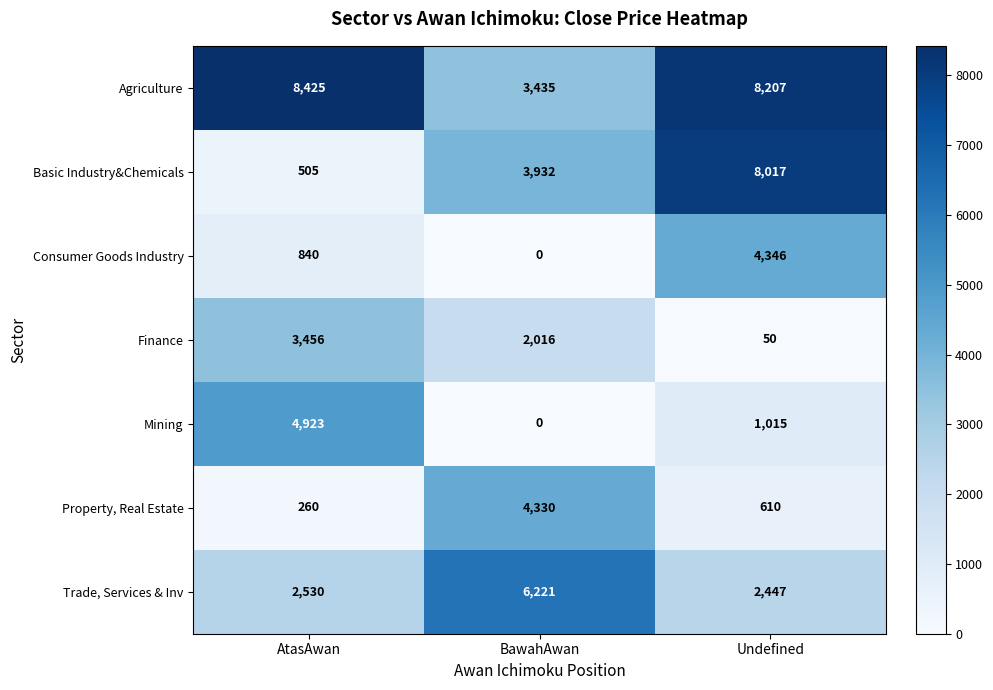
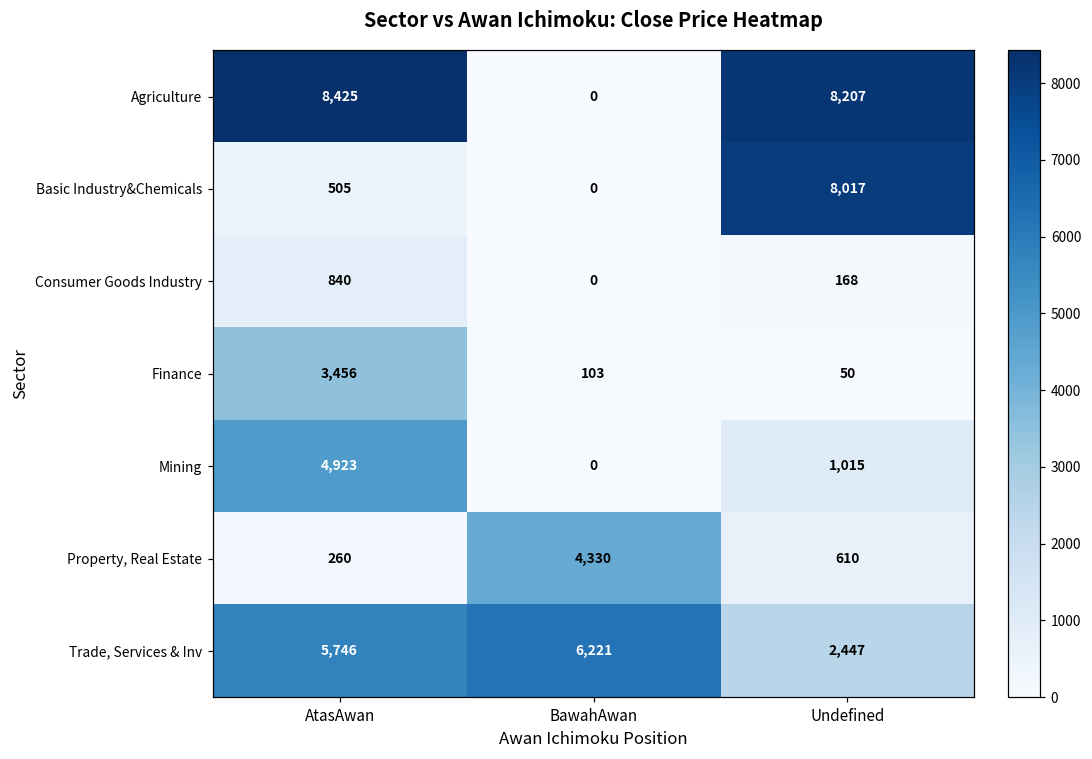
  {
    "Agriculture": {
      "AtasAwan": "8,425",
-     "BawahAwan": "3,435",
+     "BawahAwan": "0",
      "Undefined": "8,207"
    },
    "Basic Industry&Chemicals": {
      "AtasAwan": "505",
-     "BawahAwan": "3,932",
+     "BawahAwan": "0",
      "Undefined": "8,017"
    },
    "Consumer Goods Industry": {
      "AtasAwan": "840",
      "BawahAwan": "0",
-     "Undefined": "4,346"
+     "Undefined": "168"
    },
    "Finance": {
      "AtasAwan": "3,456",
-     "BawahAwan": "2,016",
+     "BawahAwan": "103",
      "Undefined": "50"
    },
    "Mining": {
      "AtasAwan": "4,923",
      "BawahAwan": "0",
      "Undefined": "1,015"
    },
    "Property, Real Estate": {
      "AtasAwan": "260",
      "BawahAwan": "4,330",
      "Undefined": "610"
    },
    "Trade, Services & Inv": {
-     "AtasAwan": "2,530",
+     "AtasAwan": "5,746",
      "BawahAwan": "6,221",
      "Undefined": "2,447"
    }
  }
